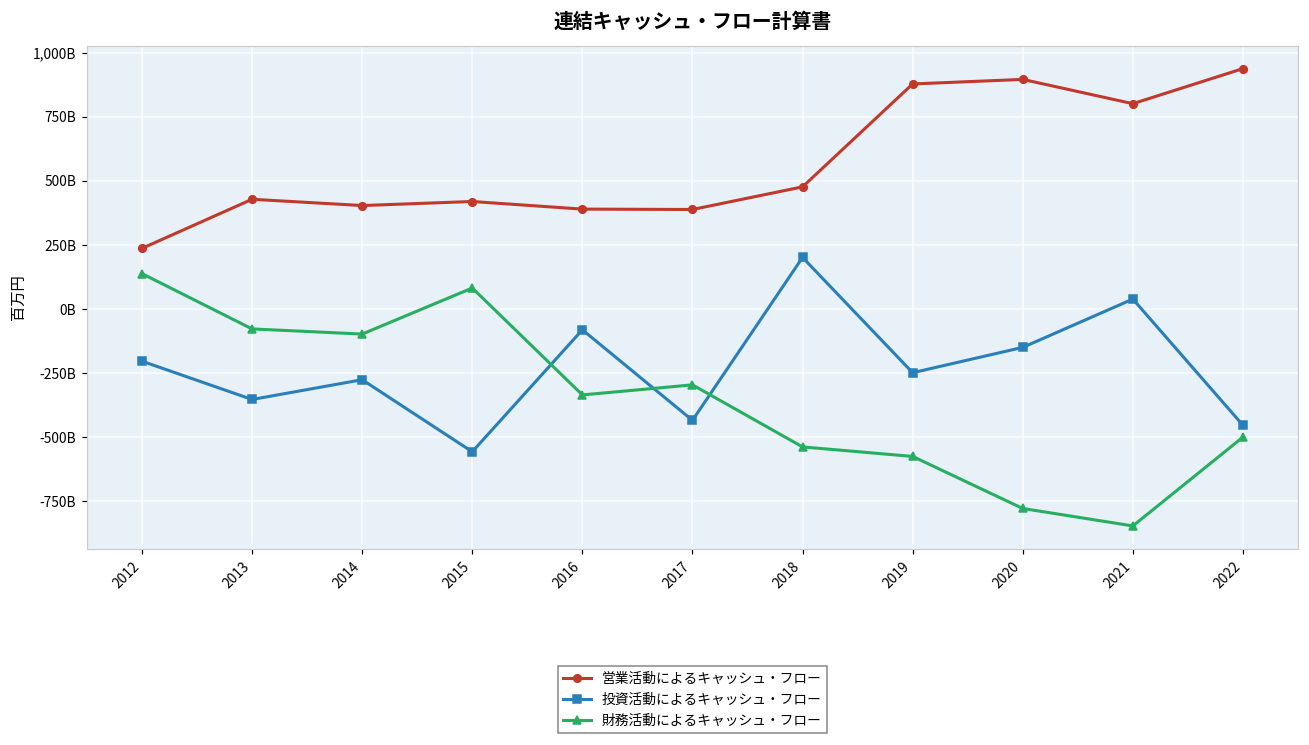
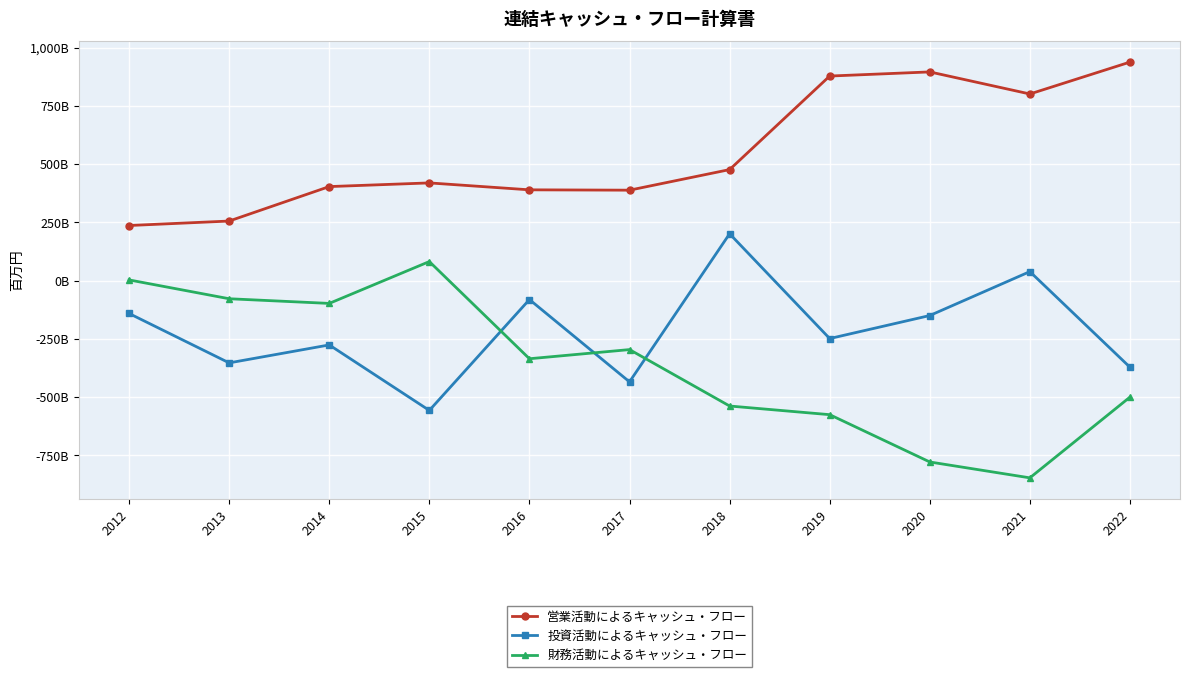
  {
    "営業活動によるキャッシュ・フロー": {
      "2012": "240,000,000,000",
-     "2013": "430,000,000,000",
+     "2013": "260,000,000,000",
      "2014": "400,000,000,000",
      "2015": "420,000,000,000",
      "2016": "390,000,000,000",
      "2017": "390,000,000,000",
      "2018": "480,000,000,000",
      "2019": "880,000,000,000",
      "2020": "900,000,000,000",
      "2021": "800,000,000,000",
      "2022": "940,000,000,000"
    },
    "投資活動によるキャッシュ・フロー": {
-     "2012": "-200,000,000,000",
+     "2012": "-140,000,000,000",
      "2013": "-350,000,000,000",
      "2014": "-280,000,000,000",
      "2015": "-560,000,000,000",
      "2016": "-80,000,000,000",
      "2017": "-430,000,000,000",
      "2018": "200,000,000,000",
      "2019": "-250,000,000,000",
      "2020": "-150,000,000,000",
      "2021": "40,000,000,000",
-     "2022": "-450,000,000,000"
+     "2022": "-370,000,000,000"
    },
    "財務活動によるキャッシュ・フロー": {
-     "2012": "140,000,000,000",
+     "2012": "0",
      "2013": "-80,000,000,000",
      "2014": "-100,000,000,000",
      "2015": "80,000,000,000",
      "2016": "-340,000,000,000",
      "2017": "-300,000,000,000",
      "2018": "-540,000,000,000",
      "2019": "-580,000,000,000",
      "2020": "-780,000,000,000",
      "2021": "-850,000,000,000",
      "2022": "-500,000,000,000"
    }
  }
